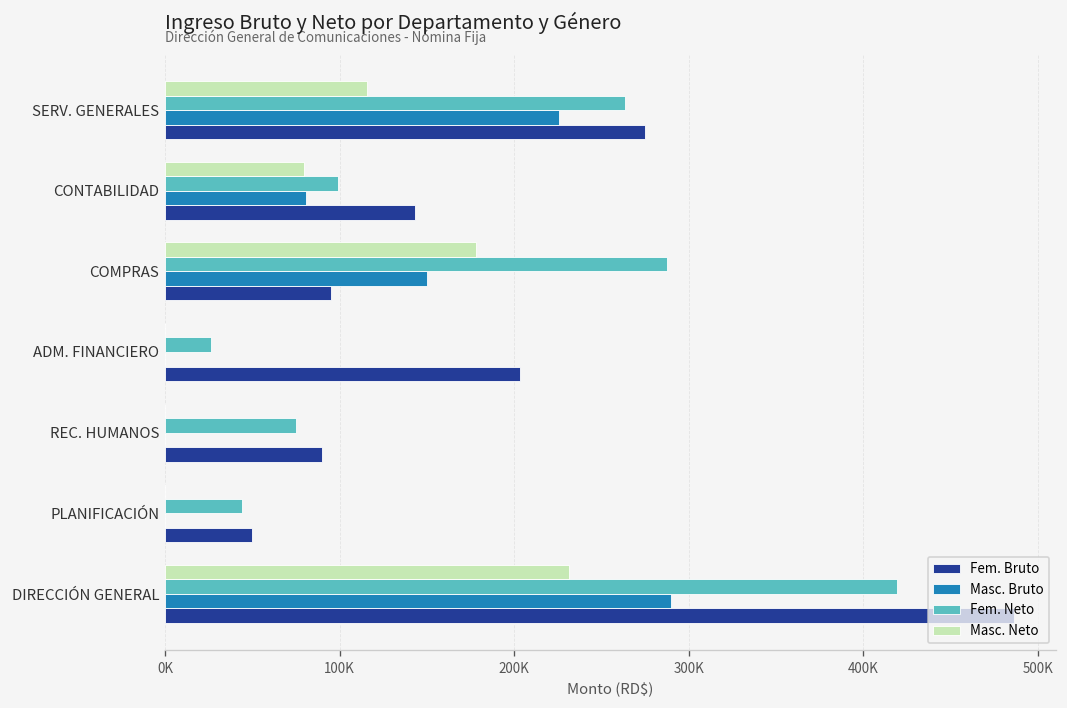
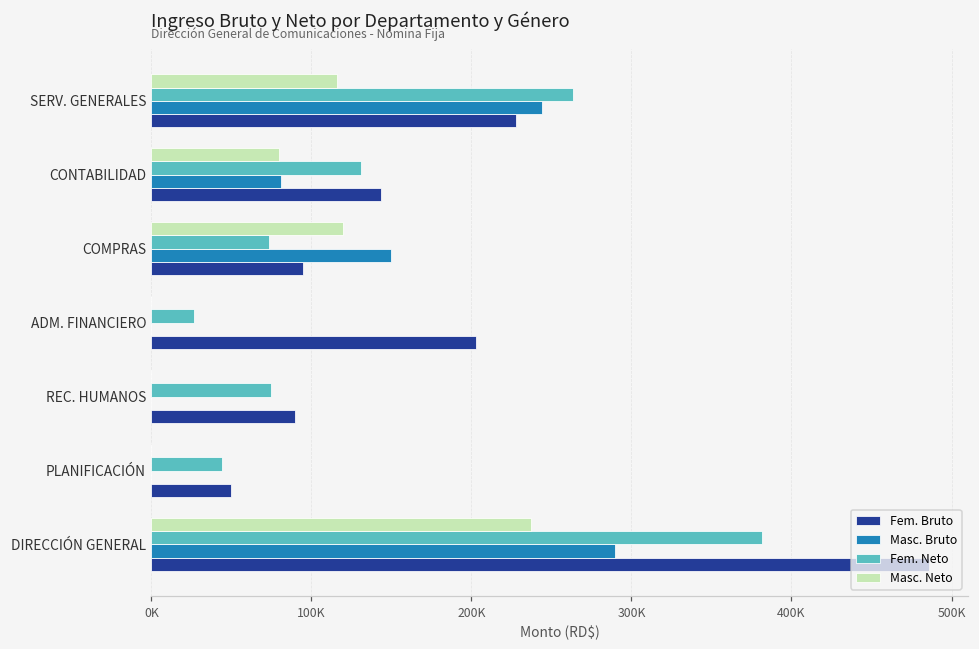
  {
    "Fem. Bruto": {
-     "SERV. GENERALES": 275000,
+     "SERV. GENERALES": 228000,
      "CONTABILIDAD": 143000,
      "COMPRAS": 95000,
      "ADM. FINANCIERO": 203000,
      "REC. HUMANOS": 90000,
      "PLANIFICACIÓN": 50000
    },
    "Masc. Bruto": {
-     "SERV. GENERALES": 225000,
+     "SERV. GENERALES": 244000,
      "CONTABILIDAD": 81000,
      "COMPRAS": 150000,
      "ADM. FINANCIERO": 0,
      "REC. HUMANOS": 0,
      "PLANIFICACIÓN": 0,
      "DIRECCIÓN GENERAL": 290000
    },
    "Fem. Neto": {
      "SERV. GENERALES": 263000,
-     "CONTABILIDAD": 99000,
-     "COMPRAS": 287000,
+     "CONTABILIDAD": 131000,
+     "COMPRAS": 73000,
      "ADM. FINANCIERO": 26000,
      "REC. HUMANOS": 75000,
      "PLANIFICACIÓN": 44000,
-     "DIRECCIÓN GENERAL": 420000
+     "DIRECCIÓN GENERAL": 381000
    },
    "Masc. Neto": {
      "SERV. GENERALES": 116000,
      "CONTABILIDAD": 79000,
-     "COMPRAS": 178000,
+     "COMPRAS": 120000,
      "ADM. FINANCIERO": 0,
      "REC. HUMANOS": 0,
      "PLANIFICACIÓN": 0,
-     "DIRECCIÓN GENERAL": 231000
+     "DIRECCIÓN GENERAL": 238000
    }
  }
